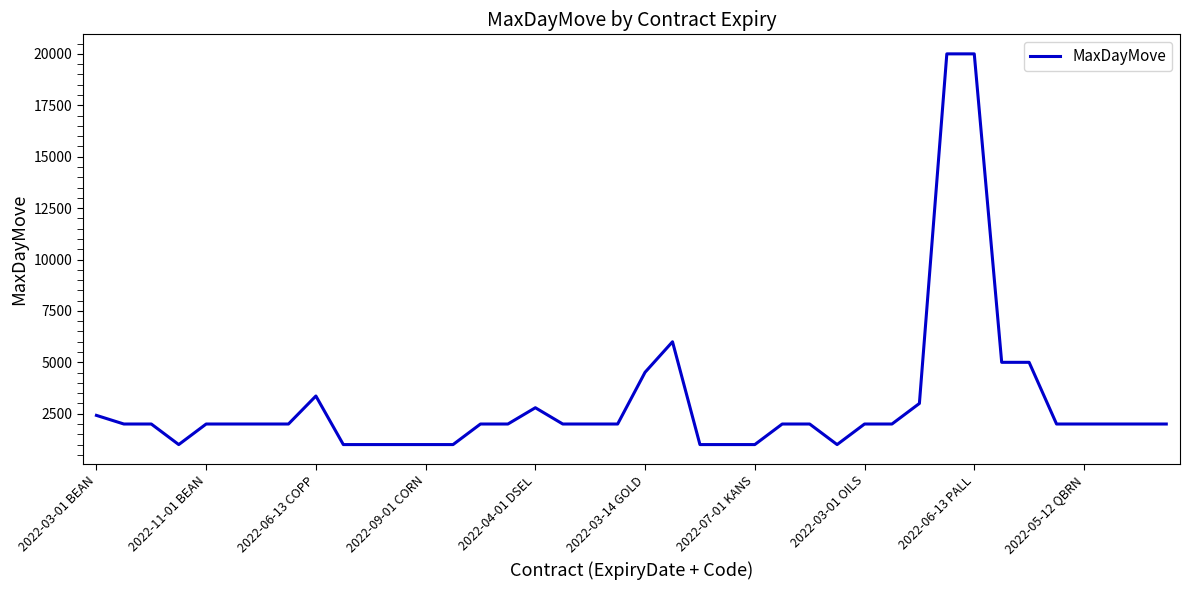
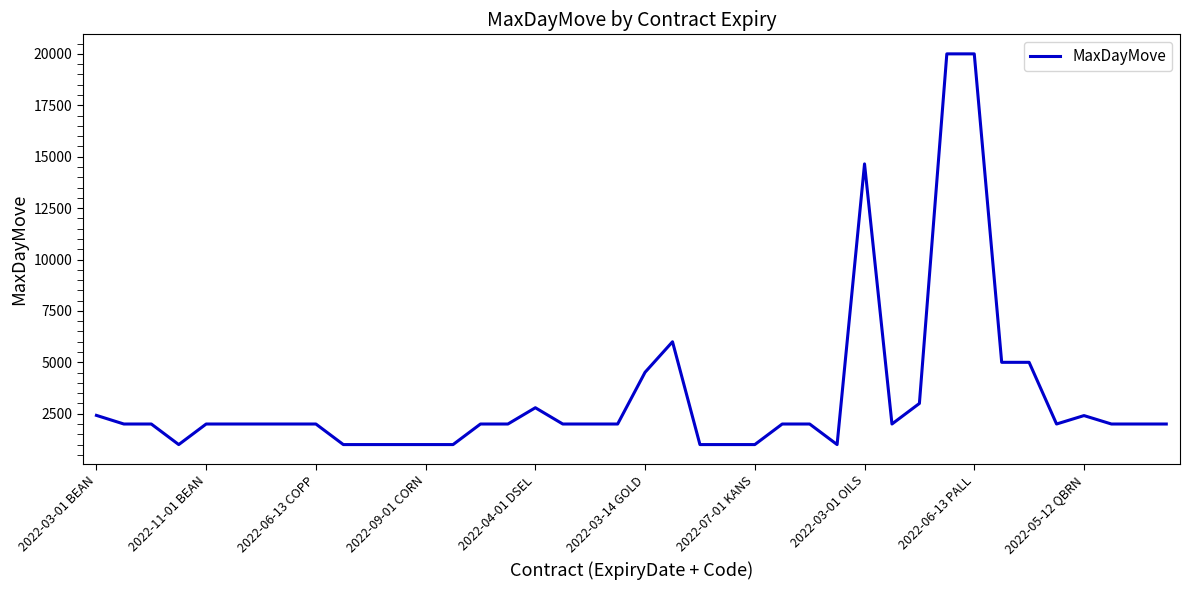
  {
    "2022-03-01 BEAN": 2400,
    "2022-11-01 BEAN": 2000,
-   "2022-06-13 COPP": 3400,
+   "2022-06-13 COPP": 2000,
    "2022-09-01 CORN": 1000,
    "2022-04-01 DSEL": 2800,
    "2022-03-14 GOLD": 4500,
    "2022-07-01 KANS": 1000,
-   "2022-03-01 OILS": 2000,
+   "2022-03-01 OILS": 14600,
    "2022-06-13 PALL": 20000,
-   "2022-05-12 QBRN": 2000
+   "2022-05-12 QBRN": 2400
  }
